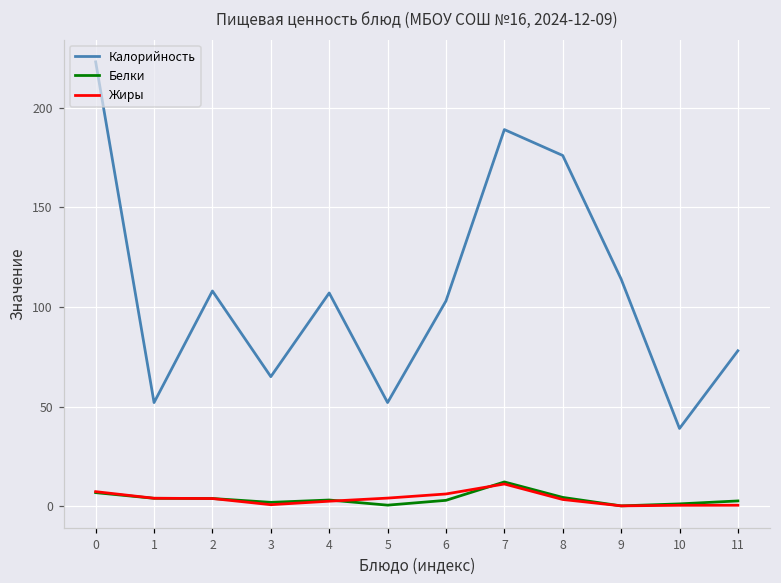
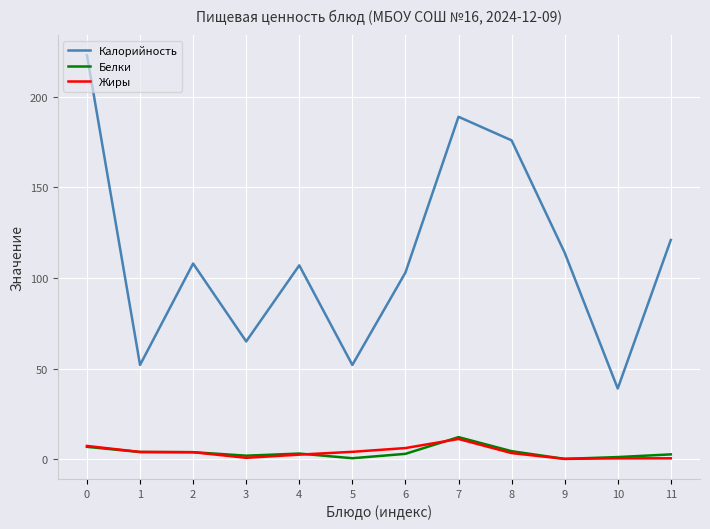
  {
    "Калорийность": {
      "1": 52,
      "2": 108,
      "3": 65,
      "4": 107,
      "5": 52,
      "6": 103,
      "7": 189,
      "8": 176,
      "9": 114,
      "10": 39,
-     "11": 78
+     "11": 121
    },
    "Белки": {
      "5": 1,
      "6": 3,
      "11": 3
    },
    "Жиры": {
      "5": 4,
      "6": 6,
      "11": 0
    }
  }
